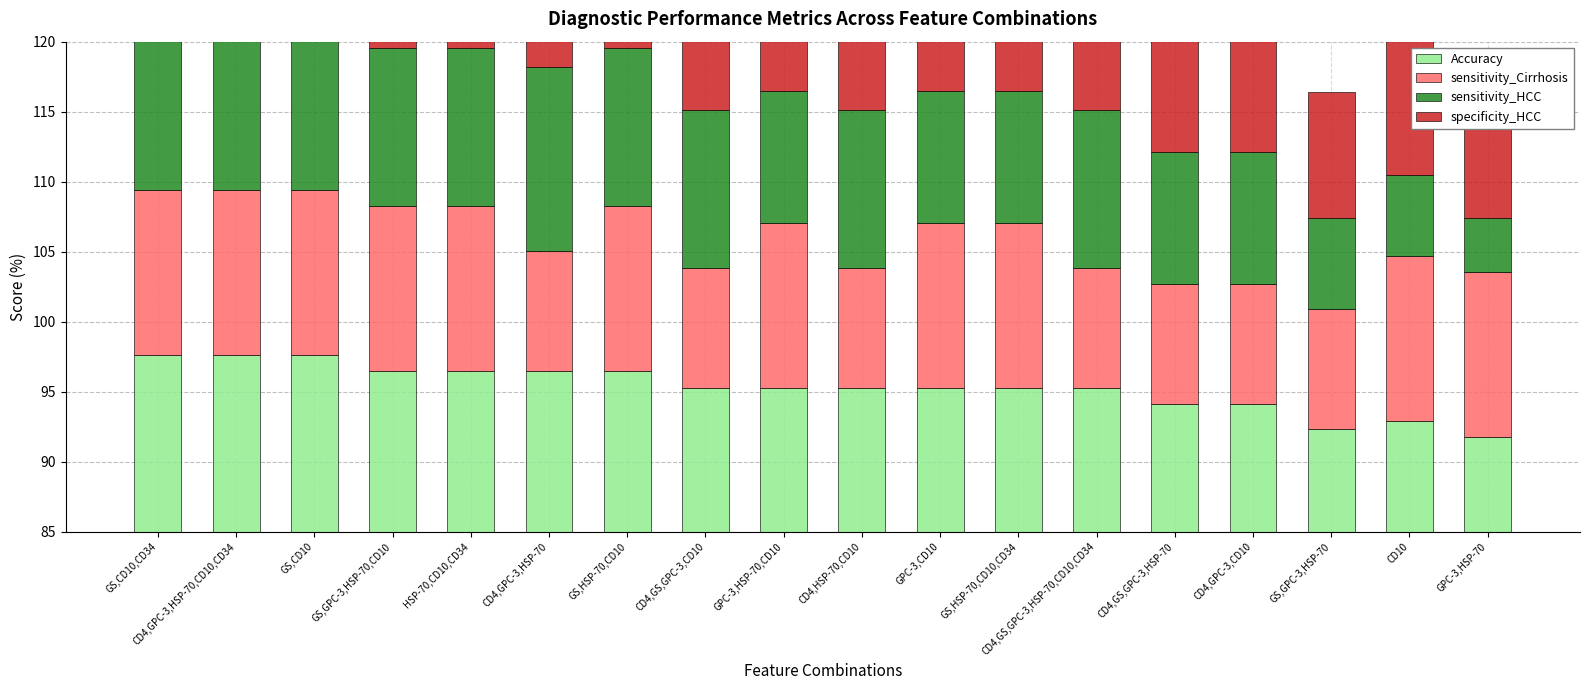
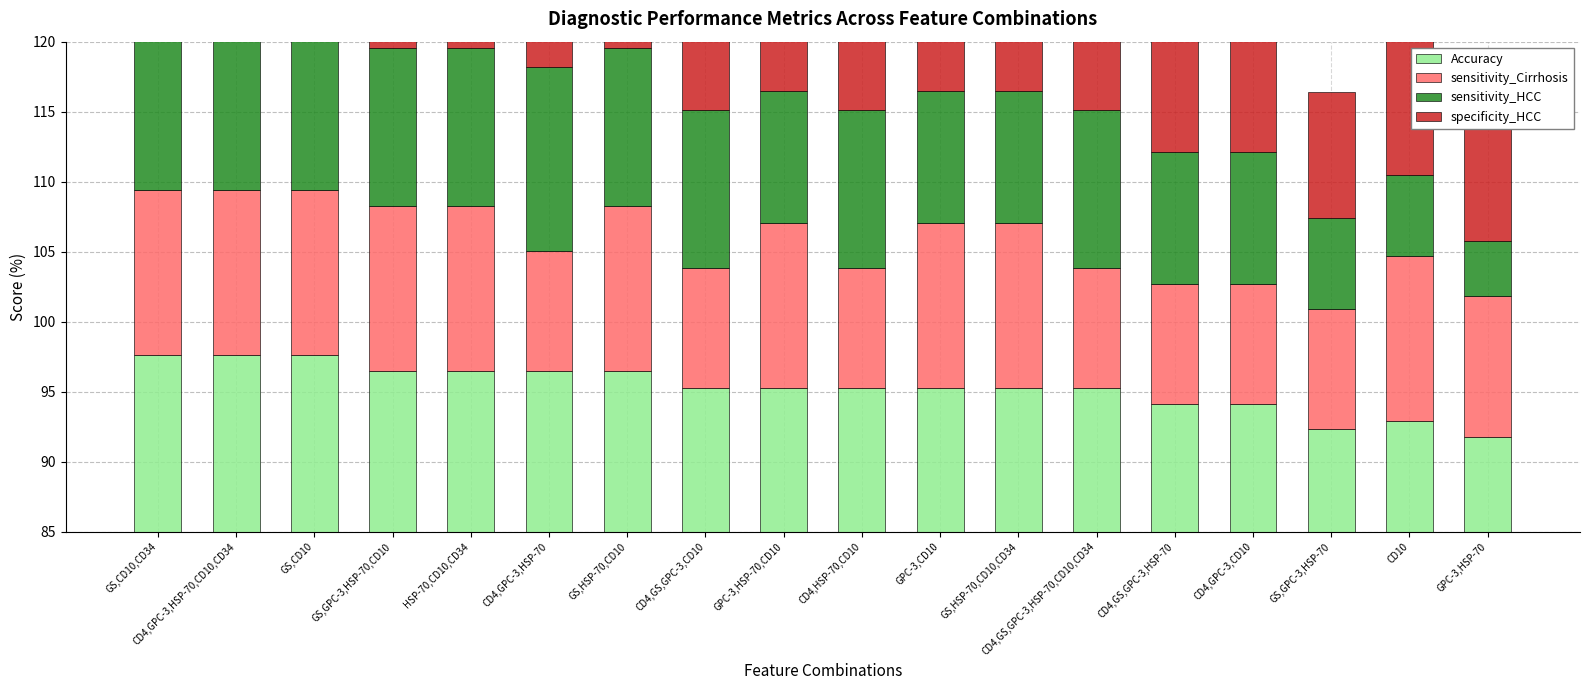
  {
    "Accuracy": {
      "GS,CD10,CD34": 97.7,
      "CD4,GPC-3,HSP-70,CD10,CD34": 97.7,
      "GS,CD10": 97.7,
      "GS,GPC-3,HSP-70,CD10": 96.5,
      "HSP-70,CD10,CD34": 96.5,
      "CD4,GPC-3,HSP-70": 96.5,
      "GS,HSP-70,CD10": 96.5,
      "CD4,GS,GPC-3,CD10": 95.3,
      "GPC-3,HSP-70,CD10": 95.3,
      "CD4,HSP-70,CD10": 95.3,
      "GPC-3,CD10": 95.3,
      "GS,HSP-70,CD10,CD34": 95.3,
      "CD4,GS,GPC-3,HSP-70,CD10,CD34": 95.3,
      "CD4,GS,GPC-3,HSP-70": 94.1,
      "CD4,GPC-3,CD10": 94.1,
      "GS,GPC-3,HSP-70": 92.4,
      "CD10": 92.9,
      "GPC-3,HSP-70": 91.8
    },
    "sensitivity_Cirrhosis": {
      "GS,CD10,CD34": 11.8,
      "CD4,GPC-3,HSP-70,CD10,CD34": 11.8,
      "GS,CD10": 11.8,
      "GS,GPC-3,HSP-70,CD10": 11.8,
      "HSP-70,CD10,CD34": 11.8,
      "CD4,GPC-3,HSP-70": 8.5,
      "GS,HSP-70,CD10": 11.8,
      "CD4,GS,GPC-3,CD10": 8.5,
      "GPC-3,HSP-70,CD10": 11.8,
      "CD4,HSP-70,CD10": 8.5,
      "GPC-3,CD10": 11.8,
      "GS,HSP-70,CD10,CD34": 11.8,
      "CD4,GS,GPC-3,HSP-70,CD10,CD34": 8.5,
      "CD4,GS,GPC-3,HSP-70": 8.5,
      "CD4,GPC-3,CD10": 8.5,
      "GS,GPC-3,HSP-70": 8.5,
      "CD10": 11.8,
-     "GPC-3,HSP-70": 11.8
+     "GPC-3,HSP-70": 10.1
    },
    "sensitivity_HCC": {
      "GS,GPC-3,HSP-70,CD10": 11.3,
      "HSP-70,CD10,CD34": 11.3,
      "CD4,GPC-3,HSP-70": 13.2,
      "GS,HSP-70,CD10": 11.3,
      "CD4,GS,GPC-3,CD10": 11.3,
      "GPC-3,HSP-70,CD10": 9.4,
      "CD4,HSP-70,CD10": 11.3,
      "GPC-3,CD10": 9.4,
      "GS,HSP-70,CD10,CD34": 9.4,
      "CD4,GS,GPC-3,HSP-70,CD10,CD34": 11.3,
      "CD4,GS,GPC-3,HSP-70": 9.4,
      "CD4,GPC-3,CD10": 9.4,
      "GS,GPC-3,HSP-70": 6.5,
      "CD10": 5.7,
      "GPC-3,HSP-70": 3.9
    },
    "specificity_HCC": {
      "GS,GPC-3,HSP-70": 9.0
    }
  }
